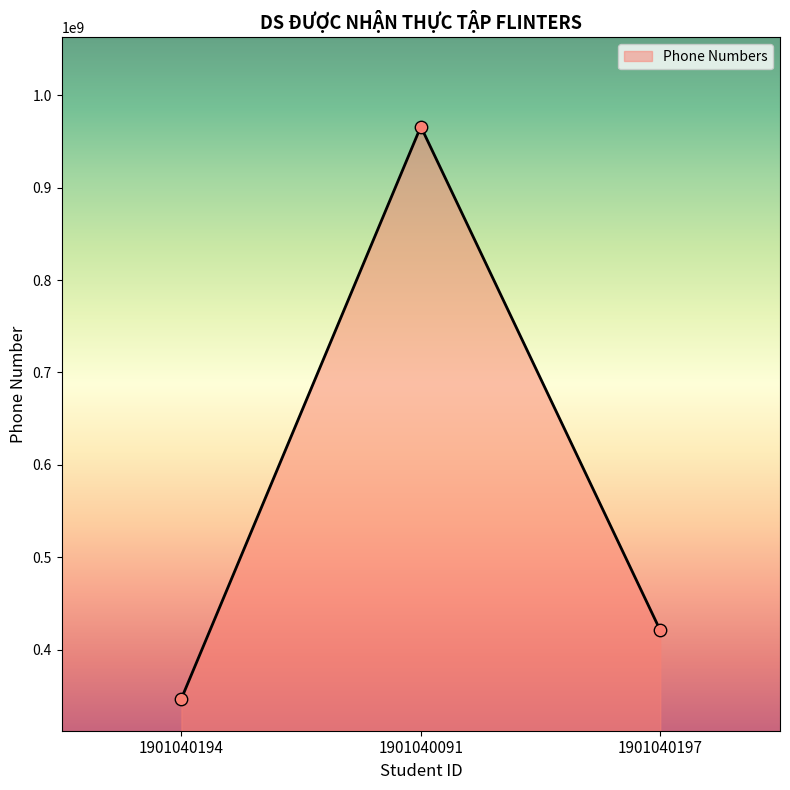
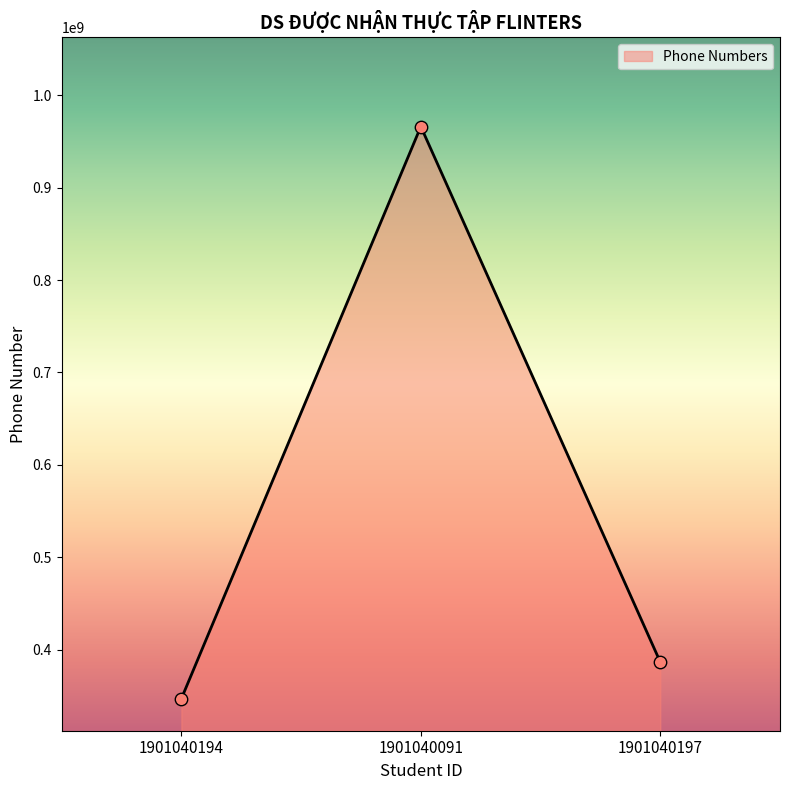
  {
    "1901040194": 350000000,
    "1901040091": 970000000,
-   "1901040197": 420000000
+   "1901040197": 390000000
  }
